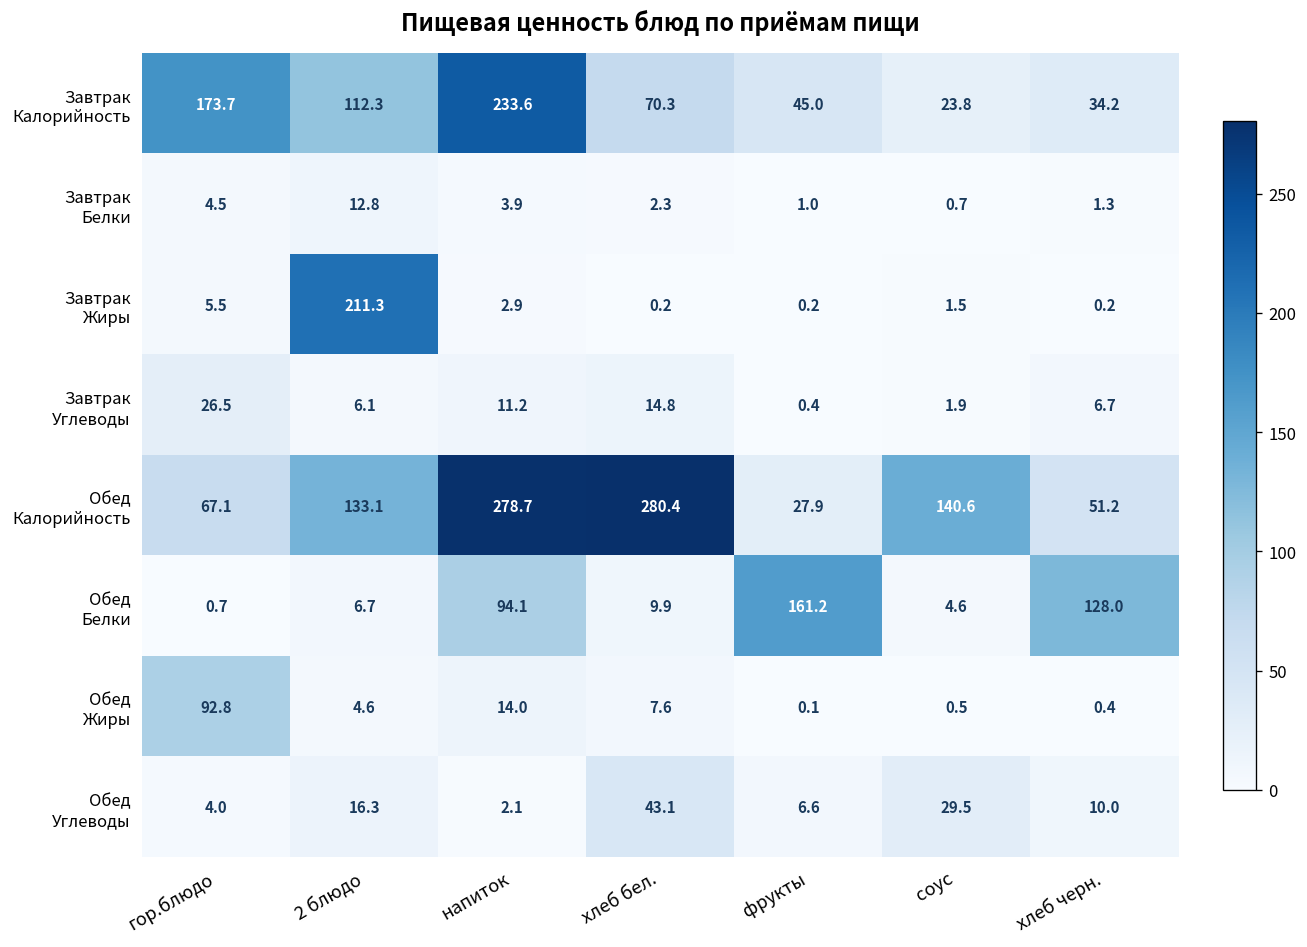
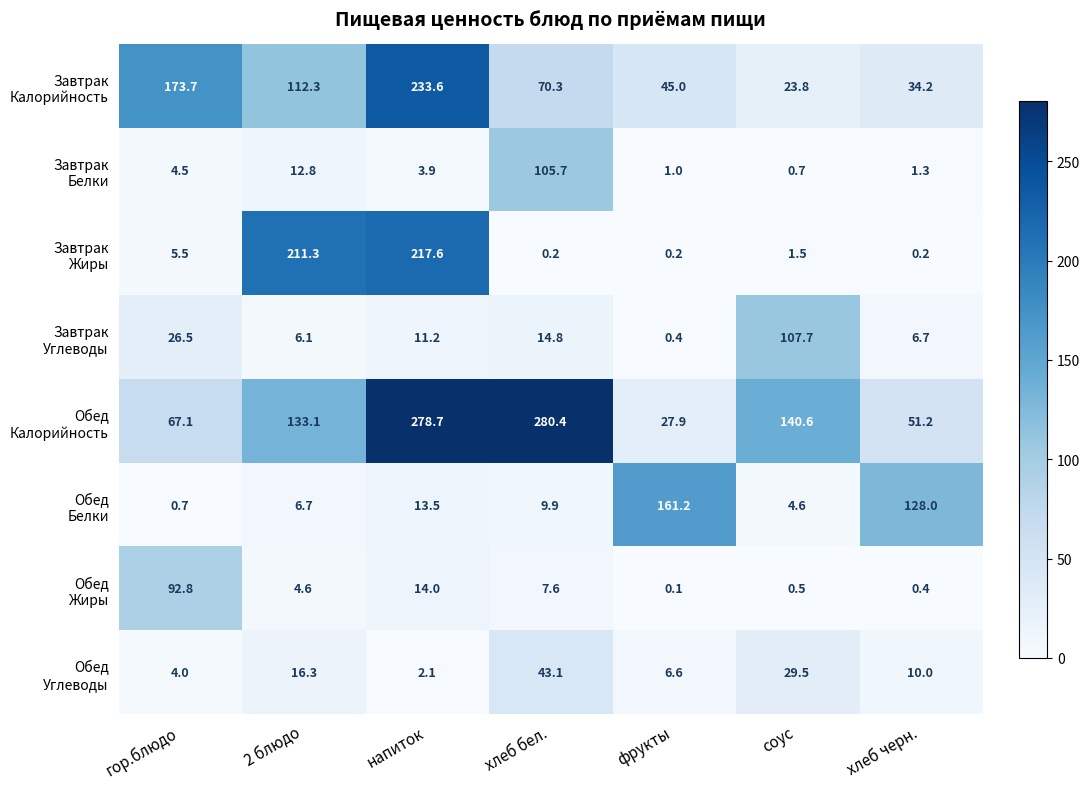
  {
    "Завтрак Калорийность": {
      "гор.блюдо": 173.7,
      "2 блюдо": 112.3,
      "напиток": 233.6,
      "хлеб бел.": 70.3,
      "фрукты": 45.0,
      "соус": 23.8,
      "хлеб черн.": 34.2
    },
    "Завтрак Белки": {
      "гор.блюдо": 4.5,
      "2 блюдо": 12.8,
      "напиток": 3.9,
-     "хлеб бел.": 2.3,
+     "хлеб бел.": 105.7,
      "фрукты": 1.0,
      "соус": 0.7,
      "хлеб черн.": 1.3
    },
    "Завтрак Жиры": {
      "гор.блюдо": 5.5,
      "2 блюдо": 211.3,
-     "напиток": 2.9,
+     "напиток": 217.6,
      "хлеб бел.": 0.2,
      "фрукты": 0.2,
      "соус": 1.5,
      "хлеб черн.": 0.2
    },
    "Завтрак Углеводы": {
      "гор.блюдо": 26.5,
      "2 блюдо": 6.1,
      "напиток": 11.2,
      "хлеб бел.": 14.8,
      "фрукты": 0.4,
-     "соус": 1.9,
+     "соус": 107.7,
      "хлеб черн.": 6.7
    },
    "Обед Калорийность": {
      "гор.блюдо": 67.1,
      "2 блюдо": 133.1,
      "напиток": 278.7,
      "хлеб бел.": 280.4,
      "фрукты": 27.9,
      "соус": 140.6,
      "хлеб черн.": 51.2
    },
    "Обед Белки": {
      "гор.блюдо": 0.7,
      "2 блюдо": 6.7,
-     "напиток": 94.1,
+     "напиток": 13.5,
      "хлеб бел.": 9.9,
      "фрукты": 161.2,
      "соус": 4.6,
      "хлеб черн.": 128.0
    },
    "Обед Жиры": {
      "гор.блюдо": 92.8,
      "2 блюдо": 4.6,
      "напиток": 14.0,
      "хлеб бел.": 7.6,
      "фрукты": 0.1,
      "соус": 0.5,
      "хлеб черн.": 0.4
    },
    "Обед Углеводы": {
      "гор.блюдо": 4.0,
      "2 блюдо": 16.3,
      "напиток": 2.1,
      "хлеб бел.": 43.1,
      "фрукты": 6.6,
      "соус": 29.5,
      "хлеб черн.": 10.0
    }
  }
